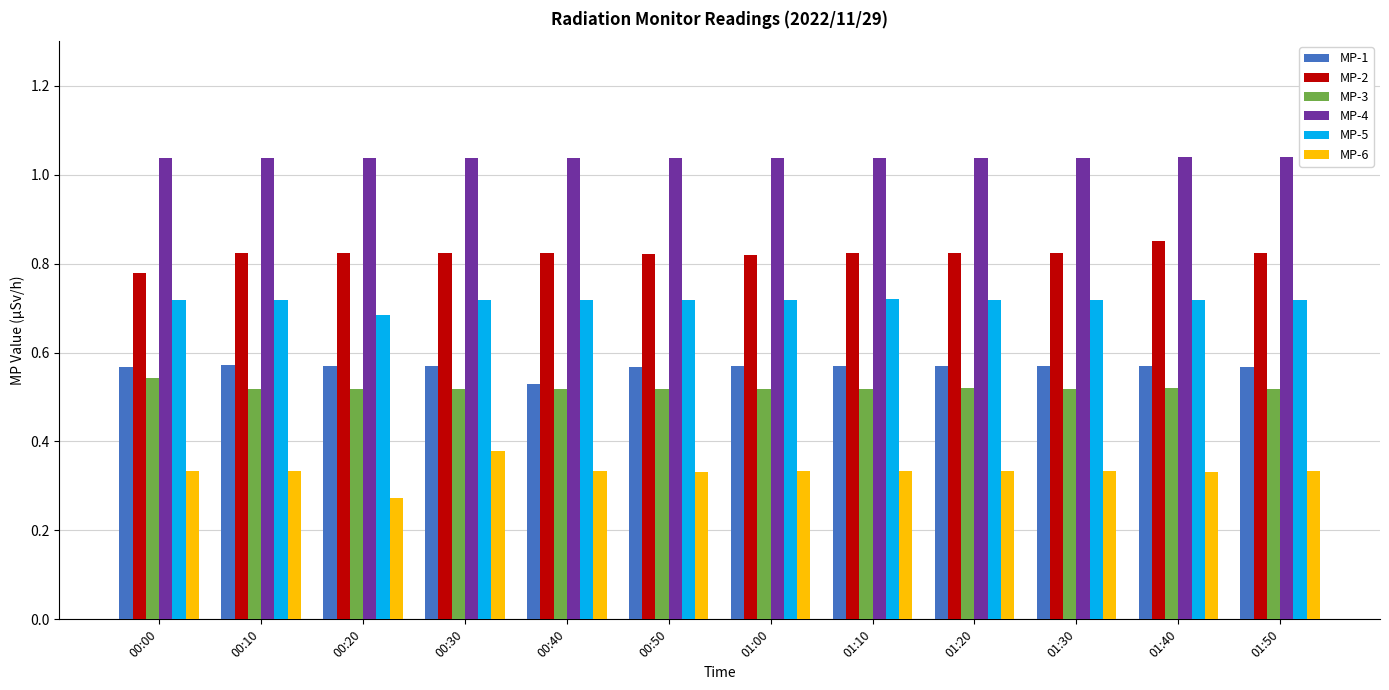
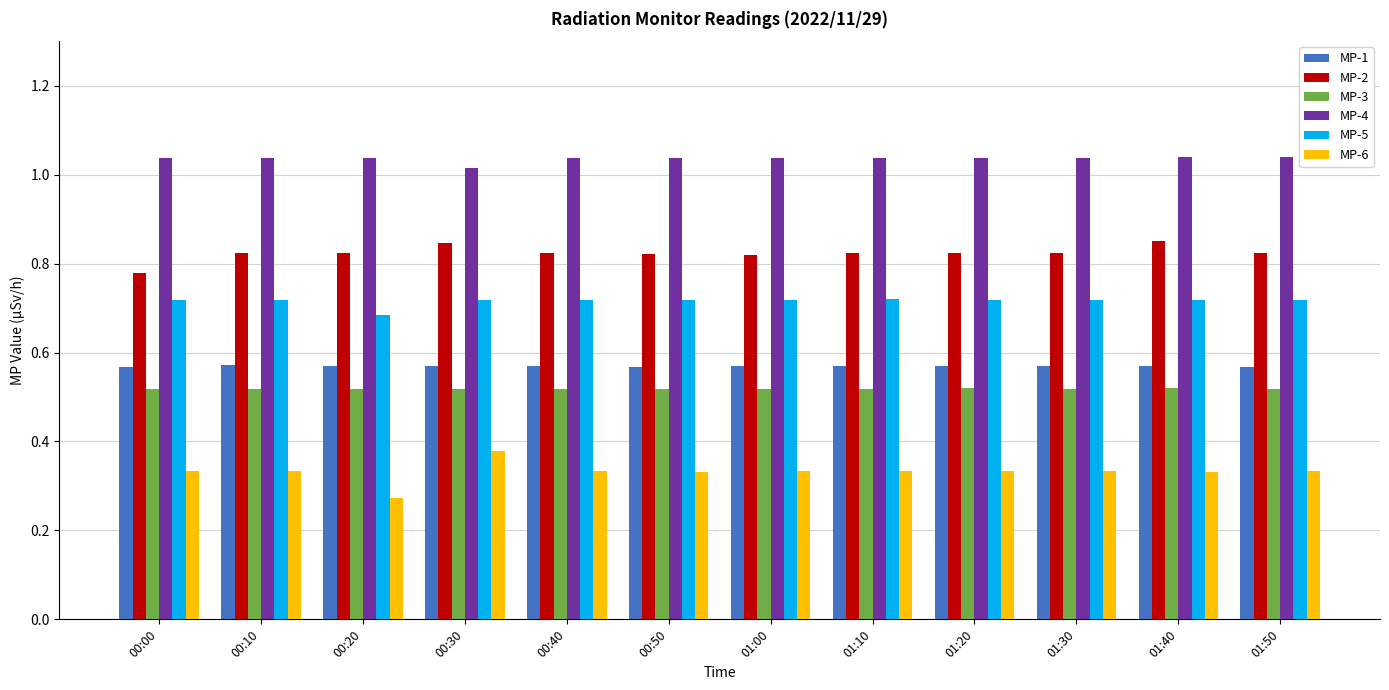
  {
    "MP-1": {
      "00:00": 0.57,
      "00:10": 0.57,
      "00:20": 0.57,
      "00:30": 0.57,
-     "00:40": 0.53,
+     "00:40": 0.57,
      "00:50": 0.57,
      "01:00": 0.57,
      "01:10": 0.57,
      "01:20": 0.57,
      "01:30": 0.57,
      "01:40": 0.57,
      "01:50": 0.57
    },
    "MP-2": {
      "00:00": 0.78,
      "00:10": 0.82,
      "00:20": 0.82,
-     "00:30": 0.82,
+     "00:30": 0.85,
      "00:40": 0.82,
      "00:50": 0.82,
      "01:00": 0.82,
      "01:10": 0.82,
      "01:20": 0.82,
      "01:30": 0.82,
      "01:40": 0.85,
      "01:50": 0.82
    },
    "MP-3": {
-     "00:00": 0.54,
+     "00:00": 0.52,
      "00:10": 0.52,
      "00:20": 0.52,
      "00:30": 0.52,
      "00:40": 0.52,
      "00:50": 0.52,
      "01:00": 0.52,
      "01:10": 0.52,
      "01:20": 0.52,
      "01:30": 0.52,
      "01:40": 0.52,
      "01:50": 0.52
    },
    "MP-4": {
      "00:00": 1.04,
      "00:10": 1.04,
      "00:20": 1.04,
-     "00:30": 1.04,
+     "00:30": 1.02,
      "00:40": 1.04,
      "00:50": 1.04,
      "01:00": 1.04,
      "01:10": 1.04,
      "01:20": 1.04,
      "01:30": 1.04,
      "01:40": 1.04,
      "01:50": 1.04
    },
    "MP-5": {
      "00:00": 0.72,
      "00:10": 0.72,
      "00:20": 0.69,
      "00:30": 0.72,
      "00:40": 0.72,
      "00:50": 0.72,
      "01:00": 0.72,
      "01:10": 0.72,
      "01:20": 0.72,
      "01:30": 0.72,
      "01:40": 0.72,
      "01:50": 0.72
    },
    "MP-6": {
      "00:00": 0.33,
      "00:10": 0.33,
      "00:20": 0.27,
      "00:30": 0.38,
      "00:40": 0.33,
      "00:50": 0.33,
      "01:00": 0.33,
      "01:10": 0.33,
      "01:20": 0.33,
      "01:30": 0.33,
      "01:40": 0.33,
      "01:50": 0.33
    }
  }
